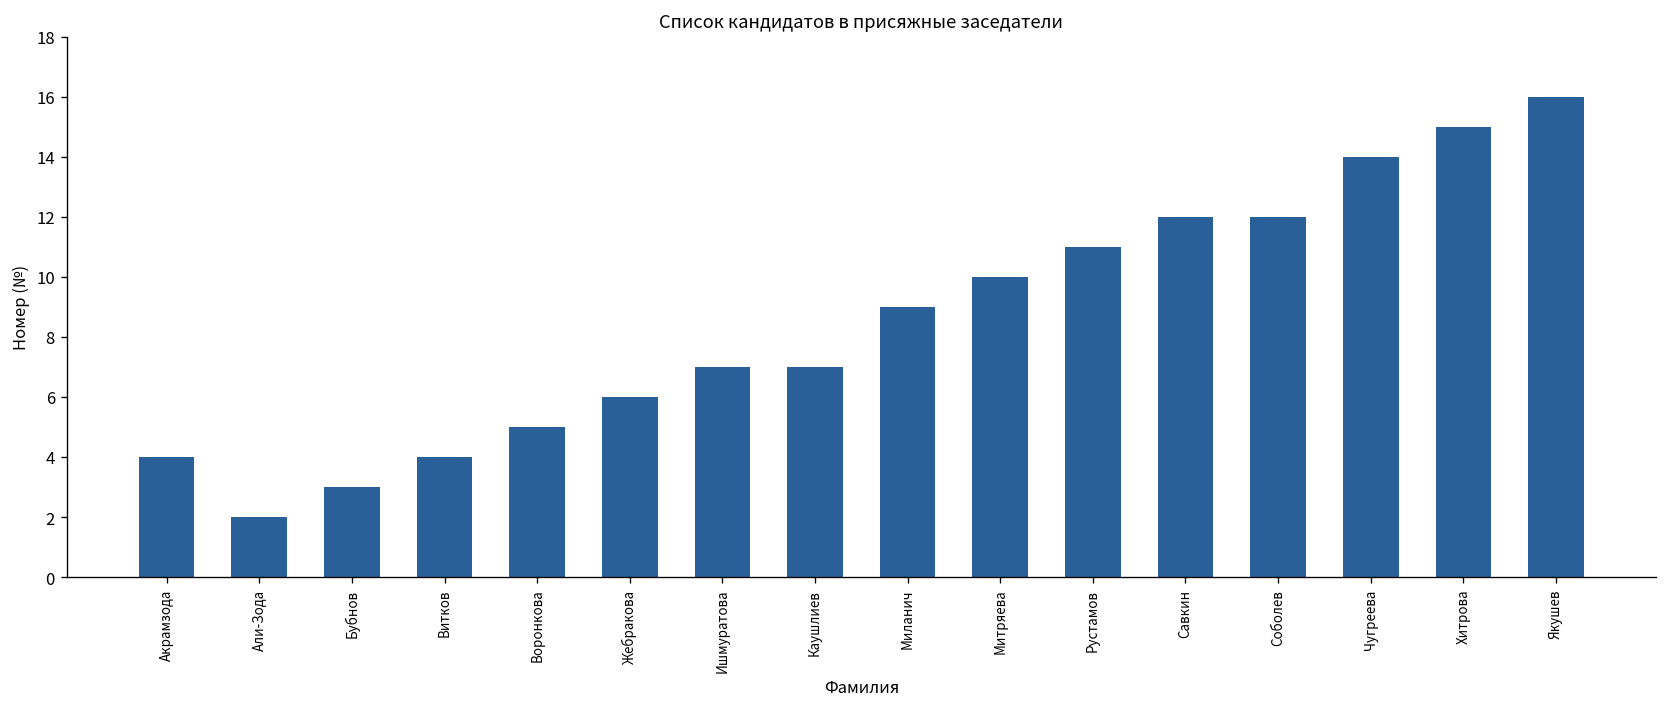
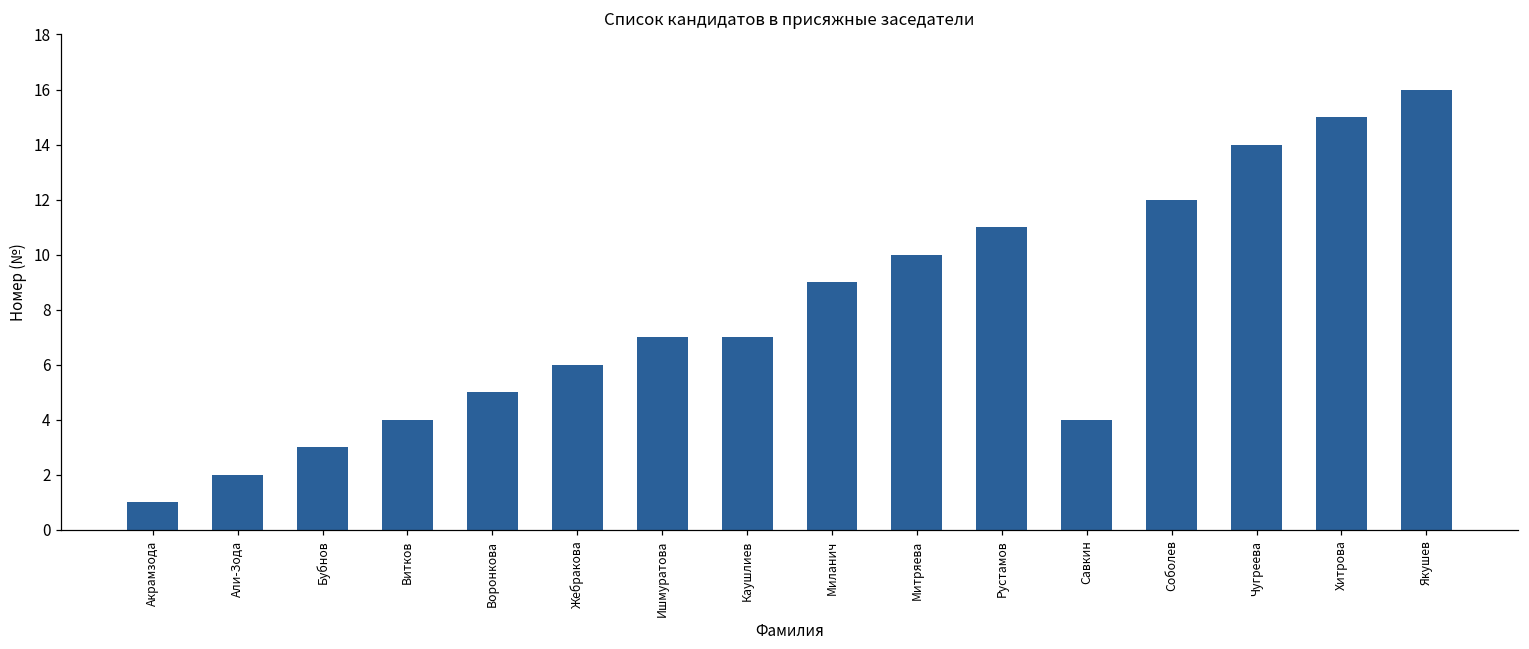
  {
-   "Акрамзода": 4,
+   "Акрамзода": 1,
    "Али-Зода": 2,
    "Бубнов": 3,
    "Витков": 4,
    "Воронкова": 5,
    "Жебракова": 6,
    "Ишмуратова": 7,
    "Каушлиев": 7,
    "Миланич": 9,
    "Митряева": 10,
    "Рустамов": 11,
-   "Савкин": 12,
+   "Савкин": 4,
    "Соболев": 12,
    "Чугреева": 14,
    "Хитрова": 15,
    "Якушев": 16
  }
